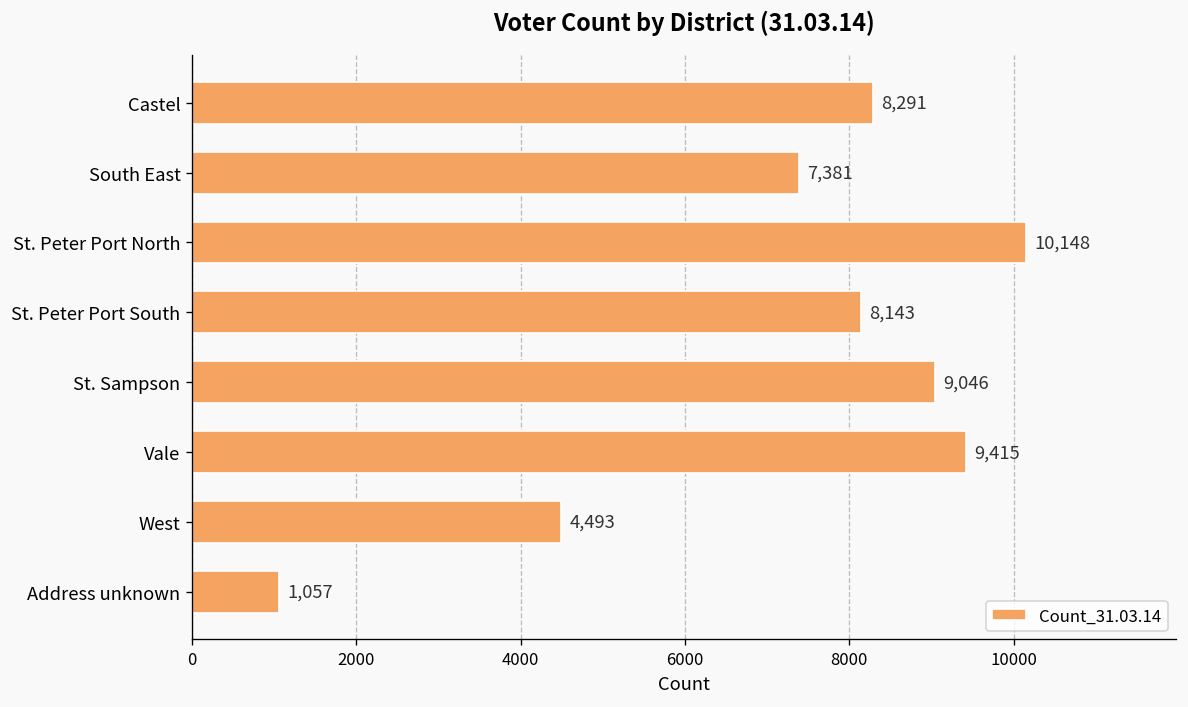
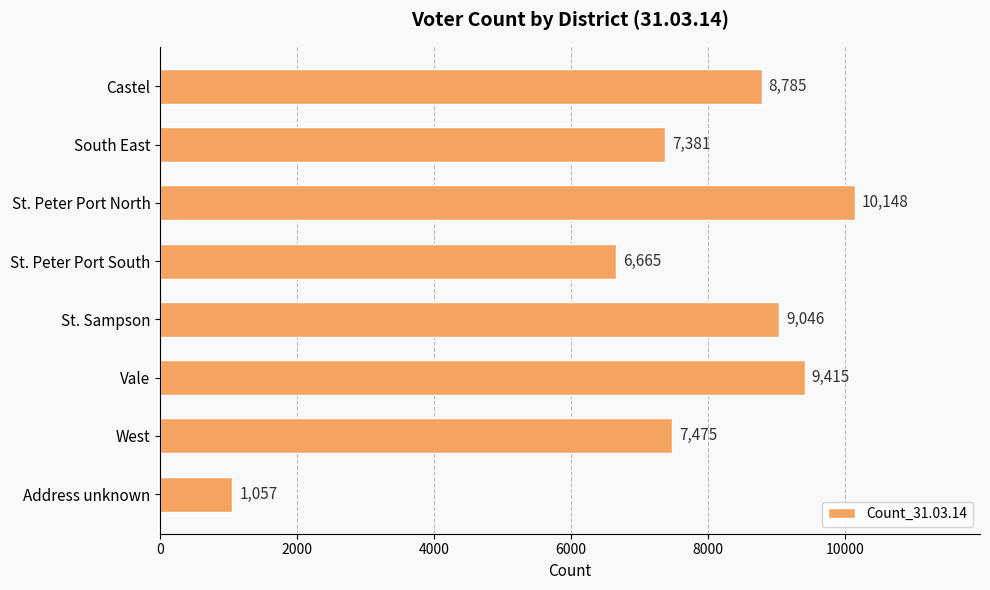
  {
-   "Castel": "8,291",
+   "Castel": "8,785",
    "South East": "7,381",
    "St. Peter Port North": "10,148",
-   "St. Peter Port South": "8,143",
+   "St. Peter Port South": "6,665",
    "St. Sampson": "9,046",
    "Vale": "9,415",
-   "West": "4,493",
+   "West": "7,475",
    "Address unknown": "1,057"
  }
